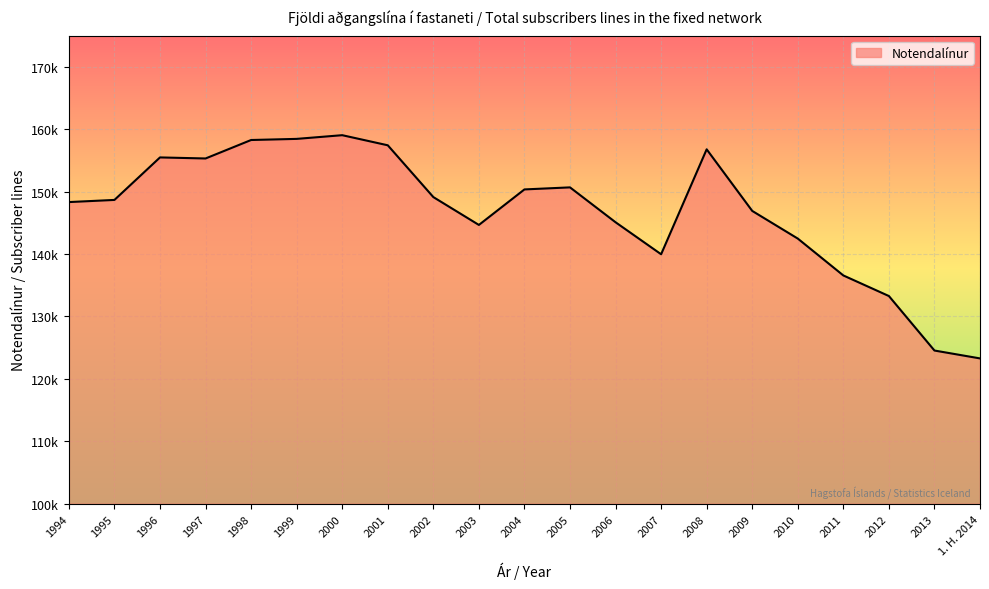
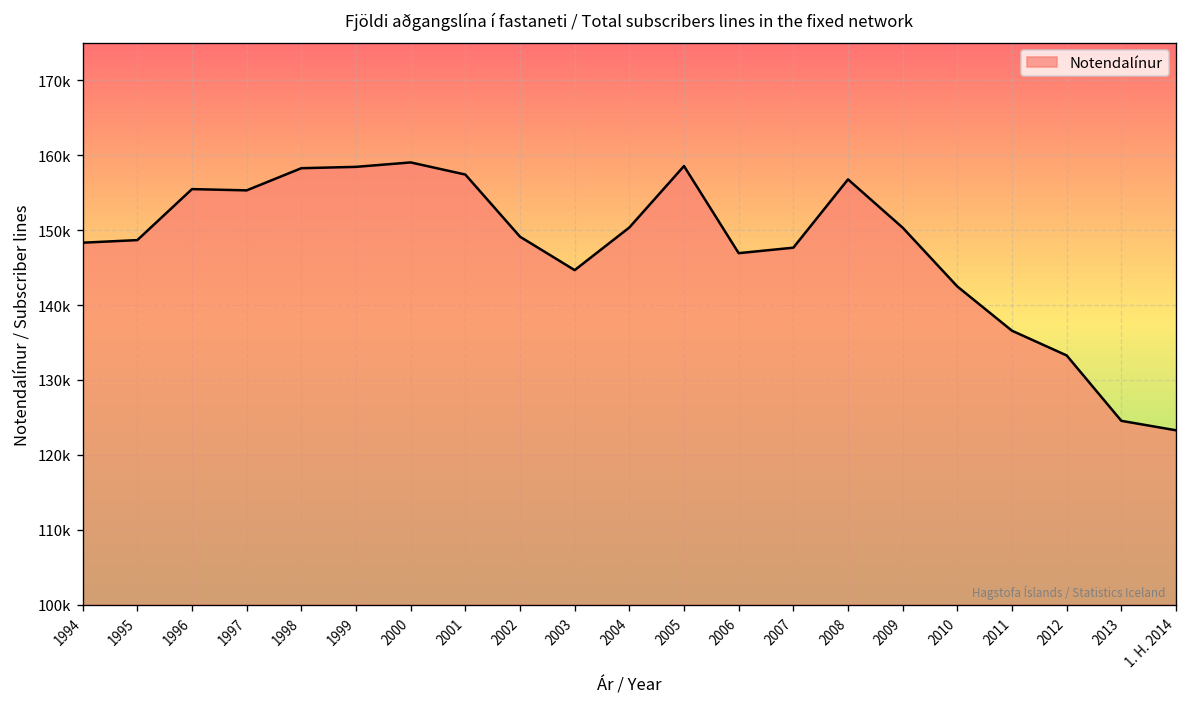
  {
    "1994": 148000,
    "1995": 149000,
    "1996": 155000,
    "1997": 155000,
    "1998": 158000,
    "1999": 158000,
    "2000": 159000,
    "2001": 157000,
    "2002": 149000,
    "2003": 145000,
    "2004": 150000,
-   "2005": 151000,
-   "2006": 145000,
-   "2007": 140000,
+   "2005": 159000,
+   "2006": 147000,
+   "2007": 148000,
    "2008": 157000,
-   "2009": 147000,
+   "2009": 150000,
    "2010": 142000,
    "2011": 137000,
    "2012": 133000,
    "2013": 125000,
    "1. H. 2014": 123000
  }
